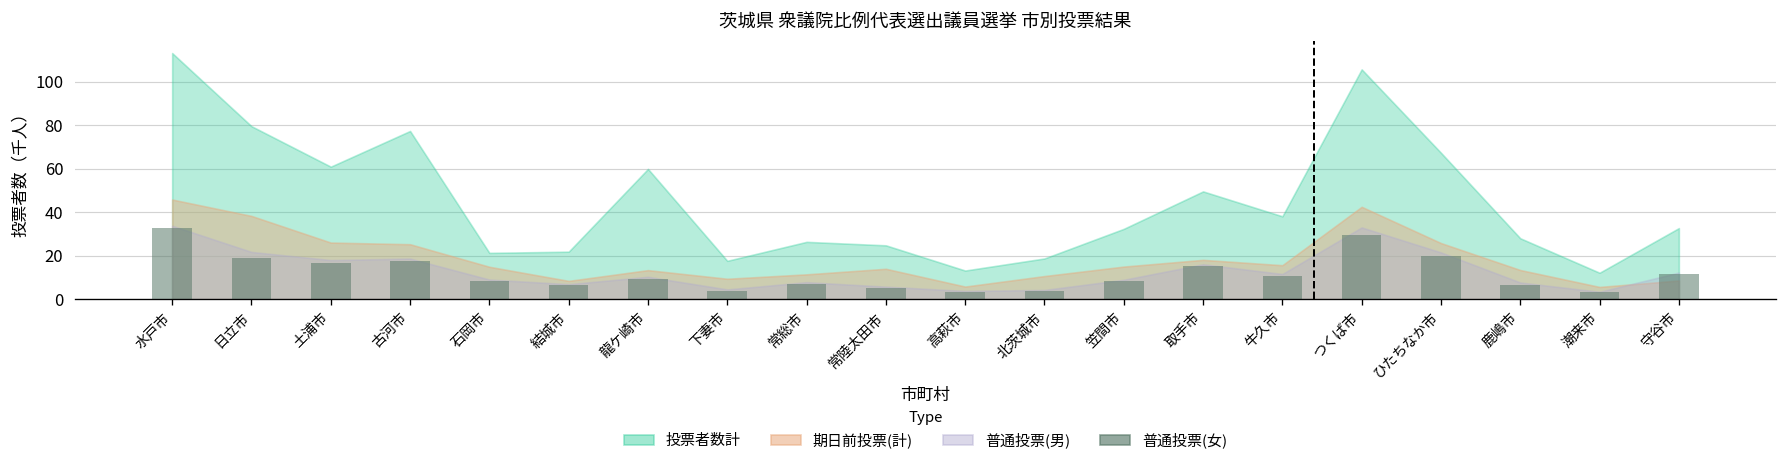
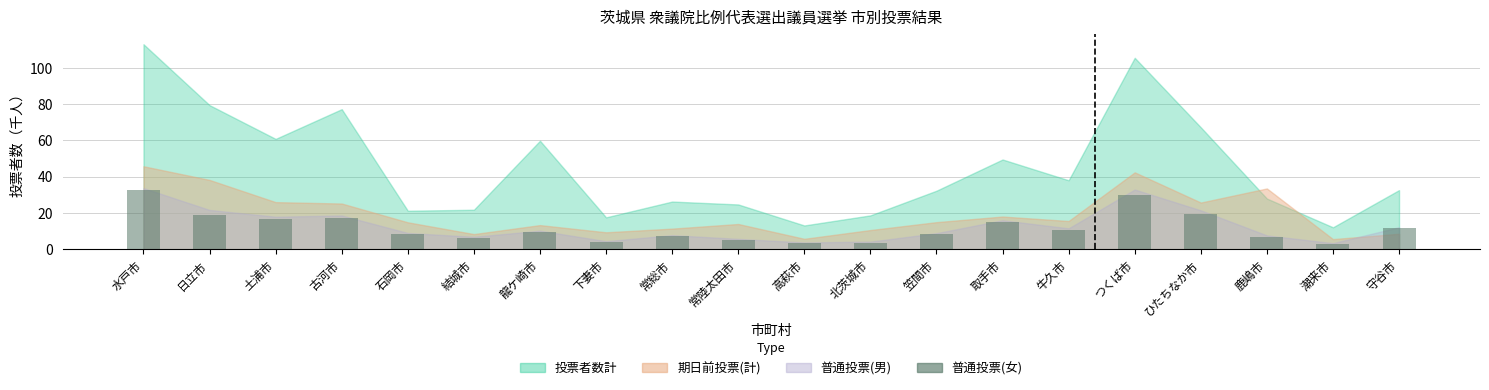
  {
    "普通投票(女)": {
      "水戸市": 33,
      "日立市": 19,
      "土浦市": 17,
      "古河市": 17,
      "石岡市": 8,
      "結城市": 6,
      "龍ケ崎市": 9,
      "下妻市": 4,
      "常総市": 7,
      "常陸太田市": 5,
      "高萩市": 4,
      "北茨城市": 4,
      "笠間市": 8,
      "取手市": 15,
      "牛久市": 11,
      "つくば市": 30,
      "ひたちなか市": 20,
      "鹿嶋市": 7,
      "潮来市": 3,
      "守谷市": 12
    },
    "投票者数計": {
      "水戸市": 113,
      "日立市": 79,
      "土浦市": 61,
      "古河市": 77,
      "石岡市": 21,
      "結城市": 22,
      "龍ケ崎市": 60,
      "下妻市": 18,
      "常総市": 26,
      "常陸太田市": 25,
      "高萩市": 13,
      "北茨城市": 19,
      "笠間市": 32,
      "取手市": 50,
      "牛久市": 38,
      "つくば市": 106,
      "ひたちなか市": 67,
      "鹿嶋市": 28,
      "潮来市": 12,
      "守谷市": 33
    },
    "期日前投票(計)": {
      "水戸市": 46,
      "日立市": 38,
      "土浦市": 26,
      "古河市": 25,
      "石岡市": 15,
      "結城市": 8,
      "龍ケ崎市": 13,
      "下妻市": 9,
      "常総市": 11,
      "常陸太田市": 14,
      "高萩市": 6,
      "北茨城市": 11,
      "笠間市": 15,
      "取手市": 18,
      "牛久市": 16,
      "つくば市": 42,
      "ひたちなか市": 26,
-     "鹿嶋市": 13,
+     "鹿嶋市": 34,
      "潮来市": 6,
      "守谷市": 9
    },
    "普通投票(男)": {
      "水戸市": 34,
      "日立市": 22,
      "土浦市": 18,
      "古河市": 19,
      "石岡市": 9,
      "結城市": 7,
      "龍ケ崎市": 10,
      "下妻市": 4,
      "常総市": 8,
      "常陸太田市": 6,
      "高萩市": 4,
      "北茨城市": 4,
      "笠間市": 9,
      "取手市": 16,
      "牛久市": 12,
      "つくば市": 33,
      "ひたちなか市": 21,
      "鹿嶋市": 8,
      "潮来市": 3,
      "守谷市": 12
    }
  }
